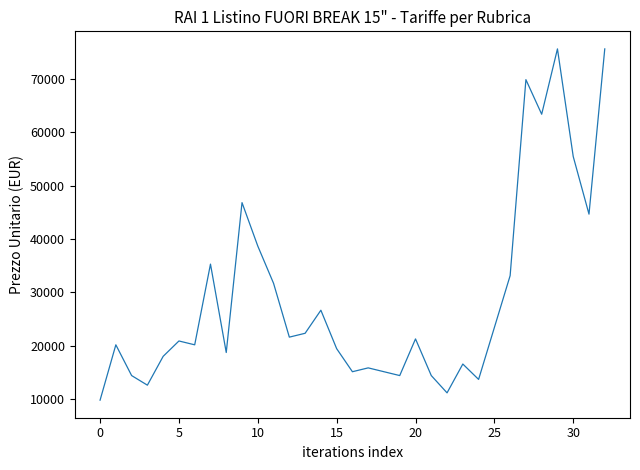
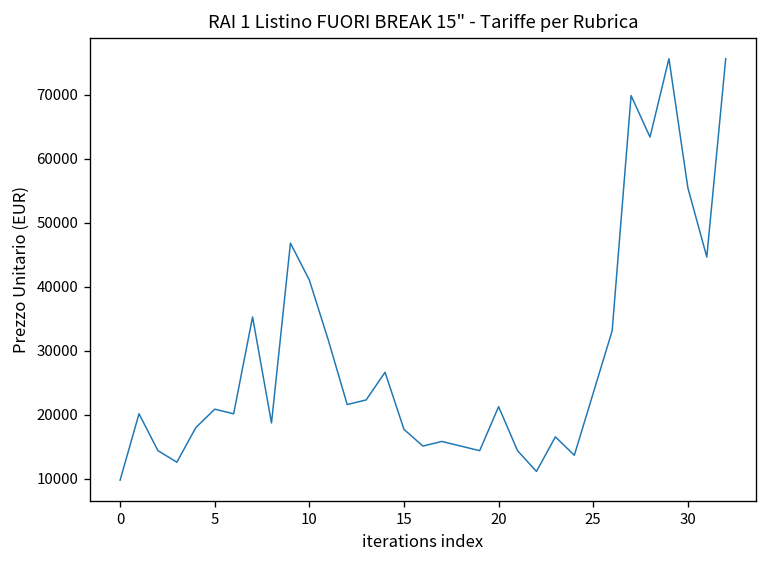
  {
    "0": 10000,
    "5": 21000,
-   "10": 39000,
-   "15": 19000,
+   "10": 41000,
+   "15": 18000,
    "20": 21000,
    "25": 23000,
    "30": 55000
  }
